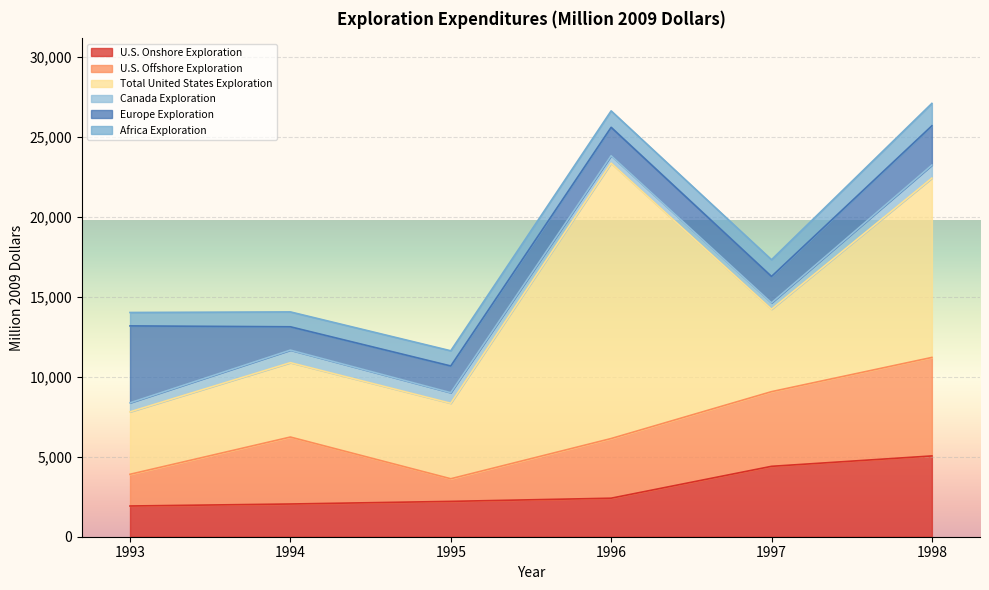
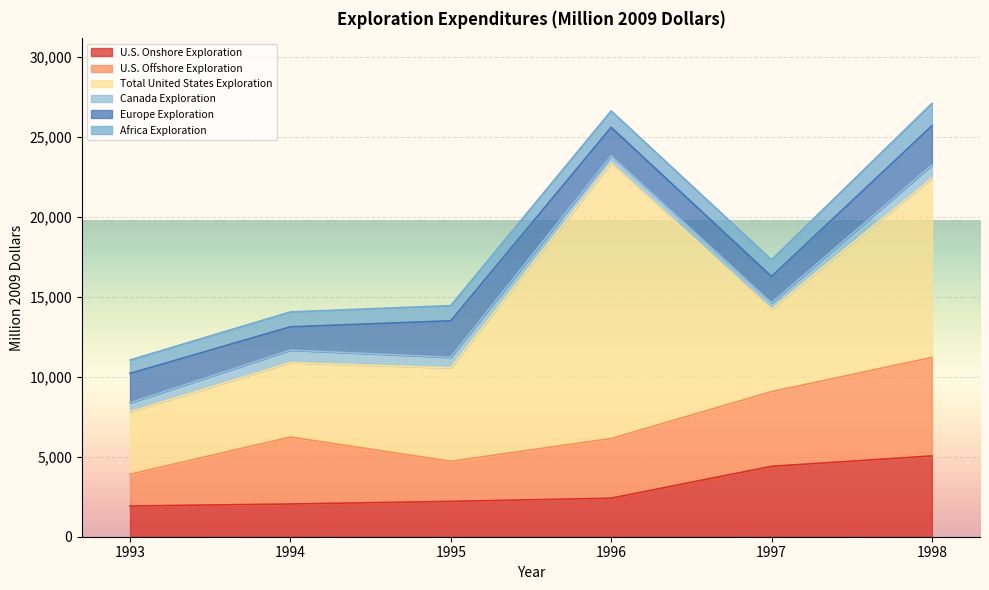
  {
    "U.S. Onshore Exploration": {
      "1993": "1,900",
      "1994": "2,000",
      "1995": "2,200",
      "1996": "2,400",
      "1997": "4,400",
      "1998": "5,100"
    },
    "U.S. Offshore Exploration": {
      "1993": "2,000",
      "1994": "4,200",
-     "1995": "1,400",
+     "1995": "2,500",
      "1996": "3,700",
      "1997": "4,700",
      "1998": "6,200"
    },
    "Total United States Exploration": {
      "1993": "3,900",
      "1994": "4,700",
-     "1995": "4,700",
+     "1995": "5,800",
      "1996": "17,200",
      "1997": "5,200",
      "1998": "11,200"
    },
    "Europe Exploration": {
-     "1993": "4,800",
+     "1993": "1,800",
      "1994": "1,500",
-     "1995": "1,700",
+     "1995": "2,300",
      "1996": "1,800",
      "1997": "1,700",
      "1998": "2,500"
    }
  }
